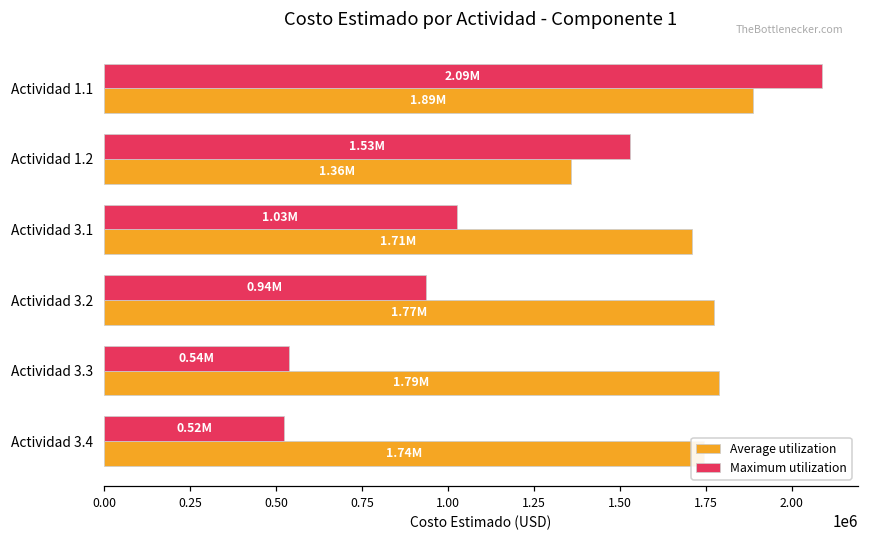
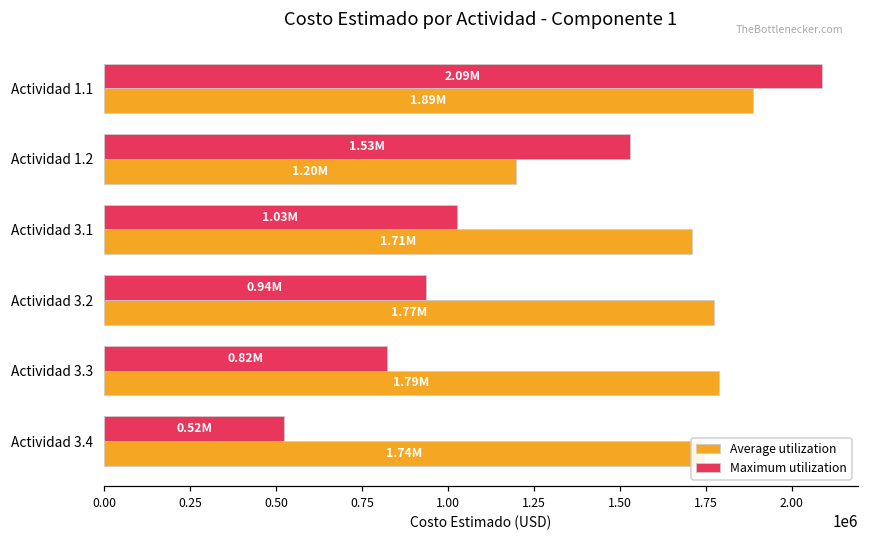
  {
    "Average utilization": {
      "Actividad 1.1": "1.89M",
-     "Actividad 1.2": "1.36M",
+     "Actividad 1.2": "1.20M",
      "Actividad 3.1": "1.71M",
      "Actividad 3.2": "1.77M",
      "Actividad 3.3": "1.79M"
    },
    "Maximum utilization": {
      "Actividad 1.1": "2.09M",
      "Actividad 1.2": "1.53M",
      "Actividad 3.1": "1.03M",
      "Actividad 3.2": "0.94M",
-     "Actividad 3.3": "0.54M",
+     "Actividad 3.3": "0.82M",
      "Actividad 3.4": "0.52M"
    }
  }
